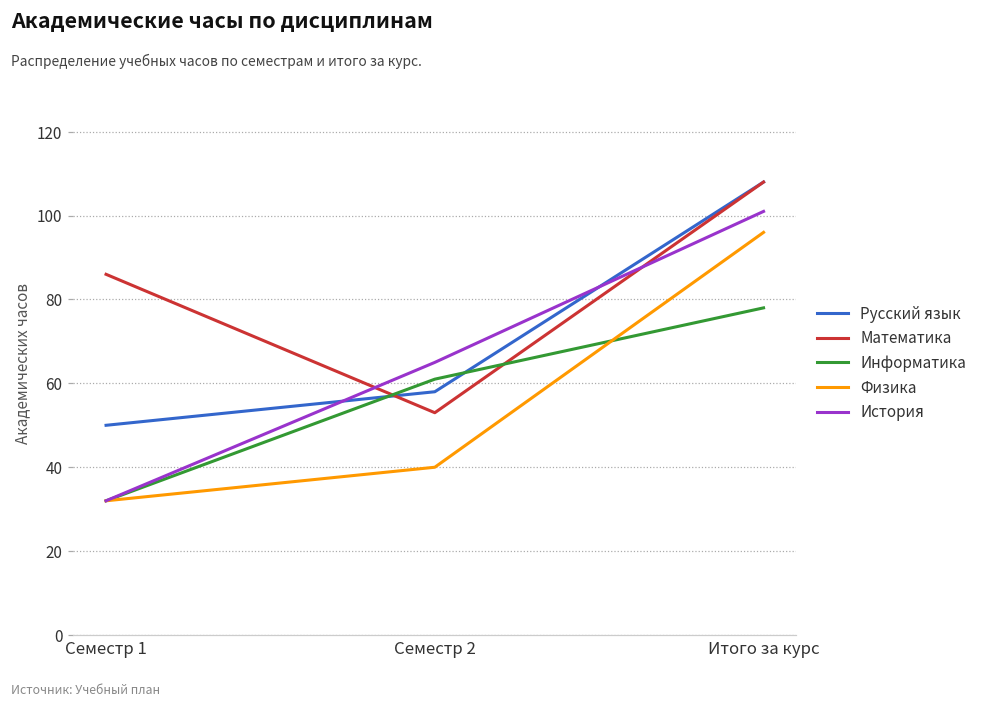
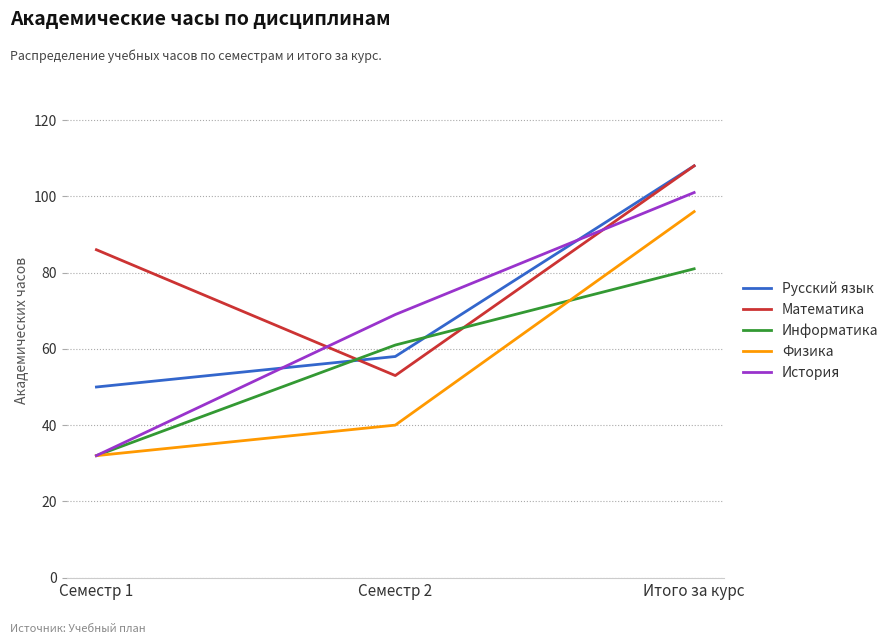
  {
    "Русский язык": {
      "Семестр 1": 50,
      "Семестр 2": 58
    },
    "Математика": {
      "Семестр 1": 86,
      "Семестр 2": 53
    },
    "Информатика": {
      "Семестр 2": 61,
-     "Итого за курс": 78
+     "Итого за курс": 81
    },
    "Физика": {
      "Семестр 2": 40,
      "Итого за курс": 96
    },
    "История": {
-     "Семестр 2": 65,
+     "Семестр 2": 69,
      "Итого за курс": 101
    }
  }
